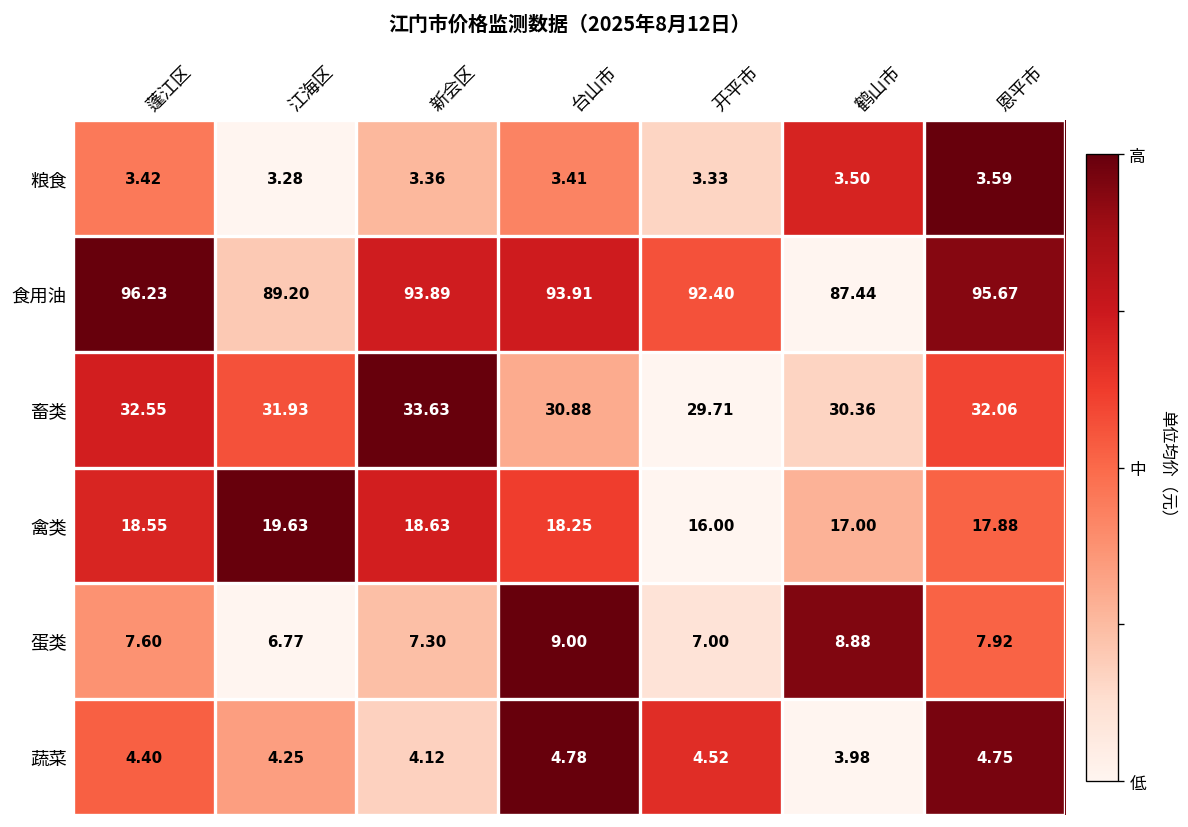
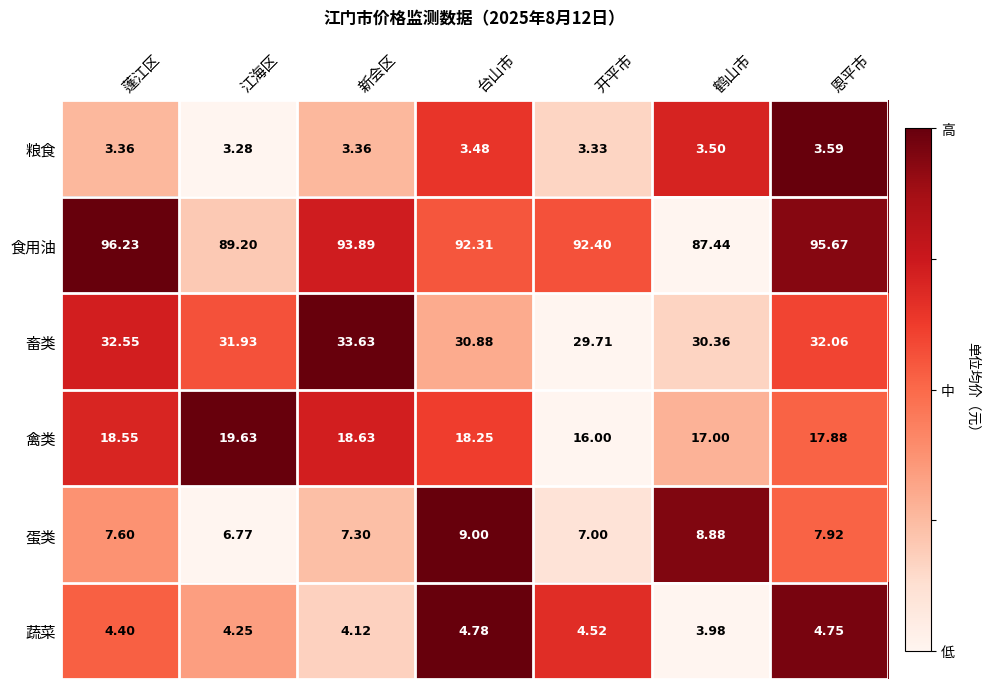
  {
    "粮食": {
-     "蓬江区": 3.42,
+     "蓬江区": 3.36,
      "江海区": 3.28,
      "新会区": 3.36,
-     "台山市": 3.41,
+     "台山市": 3.48,
      "开平市": 3.33,
      "鹤山市": 3.50,
      "恩平市": 3.59
    },
    "食用油": {
      "蓬江区": 96.23,
      "江海区": 89.20,
      "新会区": 93.89,
-     "台山市": 93.91,
+     "台山市": 92.31,
      "开平市": 92.40,
      "鹤山市": 87.44,
      "恩平市": 95.67
    },
    "畜类": {
      "蓬江区": 32.55,
      "江海区": 31.93,
      "新会区": 33.63,
      "台山市": 30.88,
      "开平市": 29.71,
      "鹤山市": 30.36,
      "恩平市": 32.06
    },
    "禽类": {
      "蓬江区": 18.55,
      "江海区": 19.63,
      "新会区": 18.63,
      "台山市": 18.25,
      "开平市": 16.00,
      "鹤山市": 17.00,
      "恩平市": 17.88
    },
    "蛋类": {
      "蓬江区": 7.60,
      "江海区": 6.77,
      "新会区": 7.30,
      "台山市": 9.00,
      "开平市": 7.00,
      "鹤山市": 8.88,
      "恩平市": 7.92
    },
    "蔬菜": {
      "蓬江区": 4.40,
      "江海区": 4.25,
      "新会区": 4.12,
      "台山市": 4.78,
      "开平市": 4.52,
      "鹤山市": 3.98,
      "恩平市": 4.75
    }
  }
